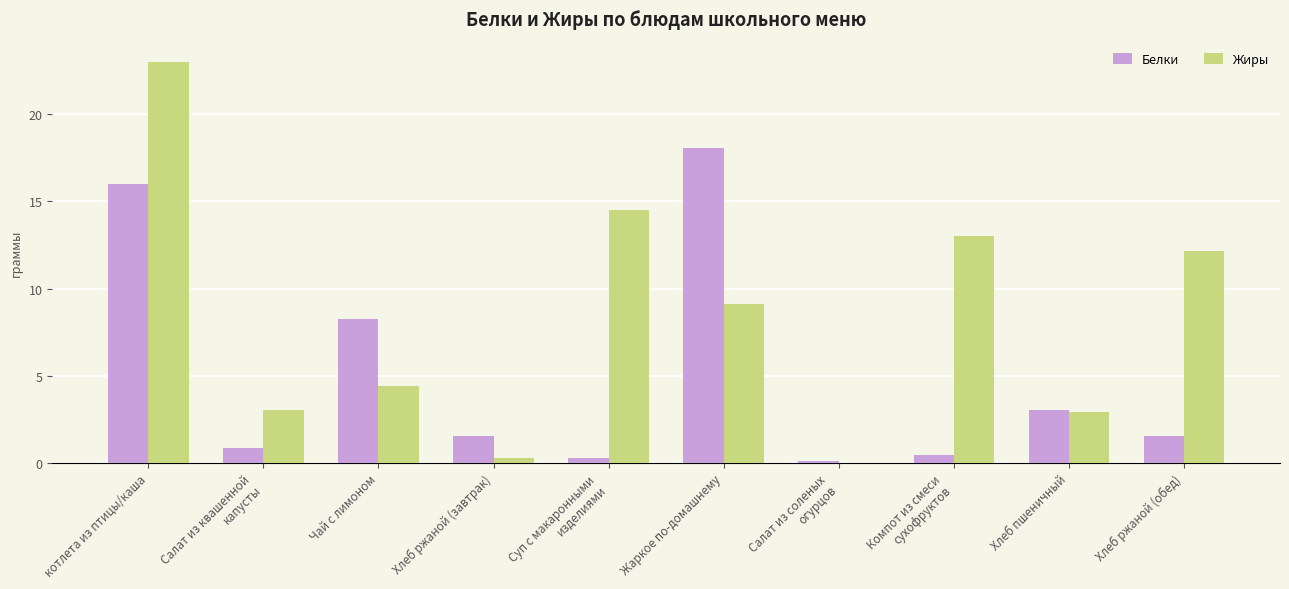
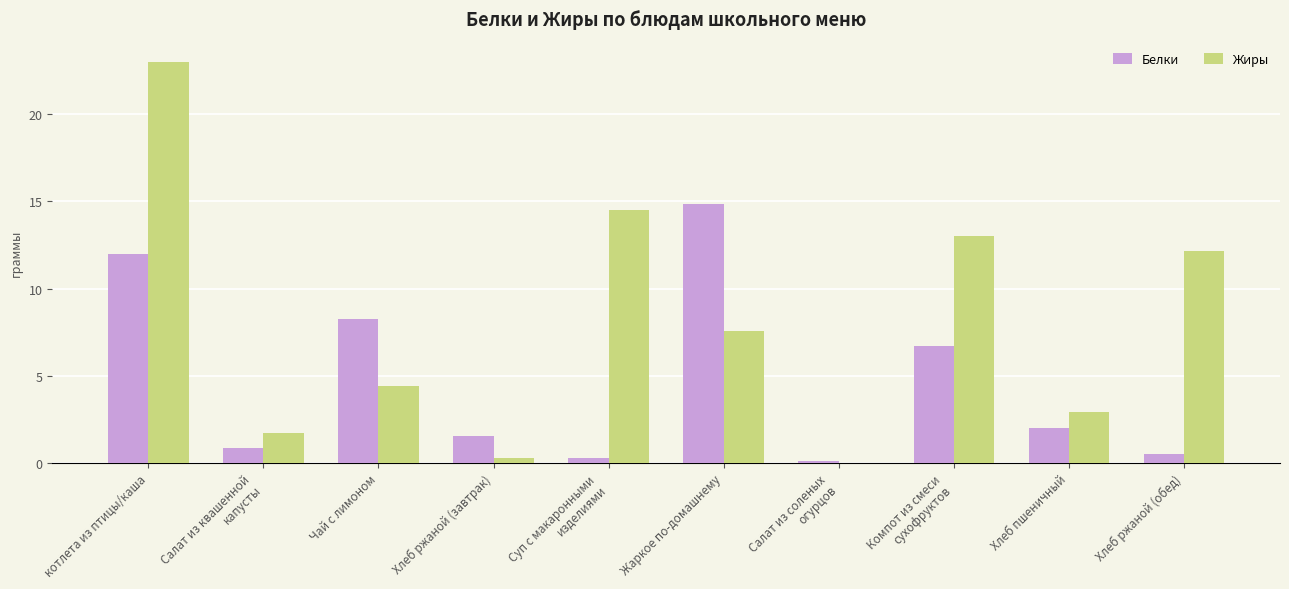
  {
    "Белки": {
-     "котлета из птицы/каша": 16,
+     "котлета из птицы/каша": 12,
      "Салат из квашенной капусты": 0.9,
      "Чай с лимоном": 8.2,
      "Хлеб ржаной (завтрак)": 1.6,
      "Суп с макаронными изделиями": 0.3,
-     "Жаркое по-домашнему": 18.1,
+     "Жаркое по-домашнему": 14.8,
      "Салат из соленых огурцов": 0.1,
-     "Компот из смеси сухофруктов": 0.5,
-     "Хлеб пшеничный": 3.0,
-     "Хлеб ржаной (обед)": 1.6
+     "Компот из смеси сухофруктов": 6.7,
+     "Хлеб пшеничный": 2.0,
+     "Хлеб ржаной (обед)": 0.5
    },
    "Жиры": {
      "котлета из птицы/каша": 23.0,
-     "Салат из квашенной капусты": 3.0,
+     "Салат из квашенной капусты": 1.7,
      "Чай с лимоном": 4.4,
      "Хлеб ржаной (завтрак)": 0.3,
      "Суп с макаронными изделиями": 14.5,
-     "Жаркое по-домашнему": 9.1,
+     "Жаркое по-домашнему": 7.6,
      "Салат из соленых огурцов": 0.0,
      "Компот из смеси сухофруктов": 13.0,
      "Хлеб пшеничный": 2.9,
      "Хлеб ржаной (обед)": 12.1
    }
  }
